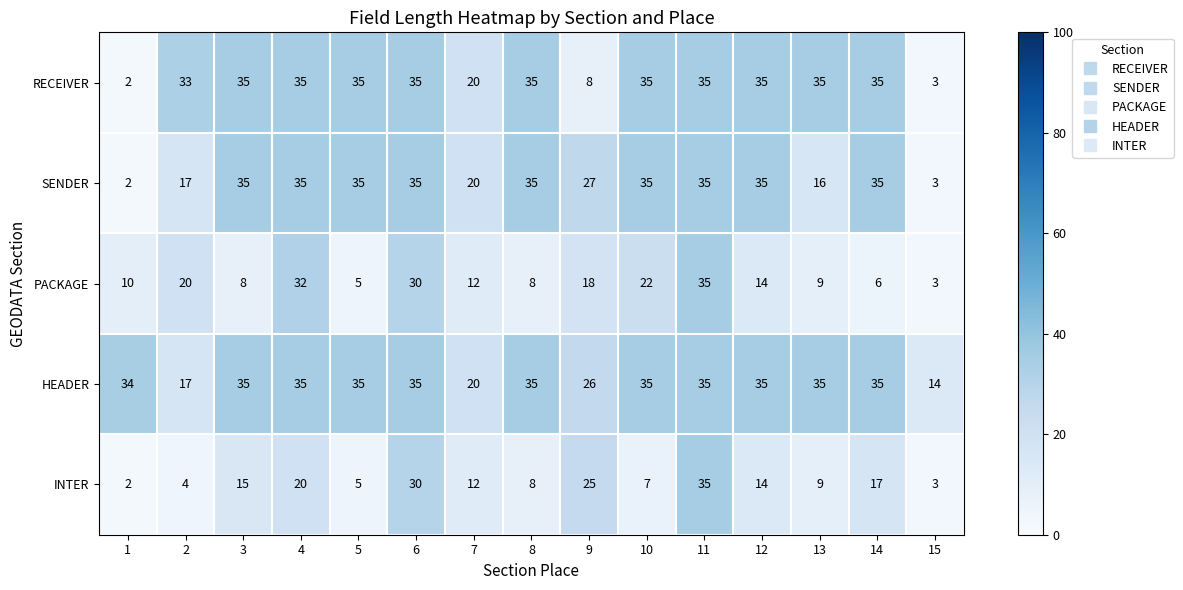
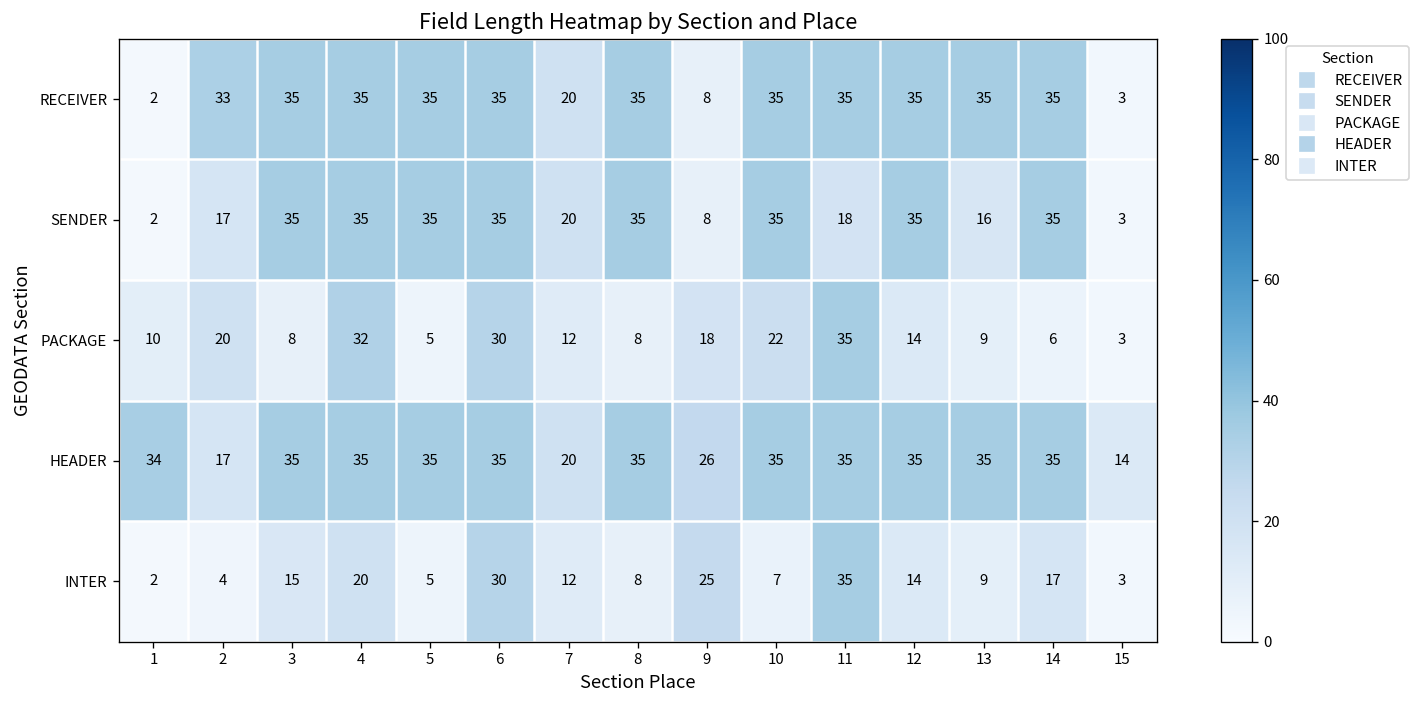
  {
    "RECEIVER": {
      "1": 2,
      "2": 33,
      "3": 35,
      "4": 35,
      "5": 35,
      "6": 35,
      "7": 20,
      "8": 35,
      "9": 8,
      "10": 35,
      "11": 35,
      "12": 35,
      "13": 35,
      "14": 35,
      "15": 3
    },
    "SENDER": {
      "1": 2,
      "2": 17,
      "3": 35,
      "4": 35,
      "5": 35,
      "6": 35,
      "7": 20,
      "8": 35,
-     "9": 27,
+     "9": 8,
      "10": 35,
-     "11": 35,
+     "11": 18,
      "12": 35,
      "13": 16,
      "14": 35,
      "15": 3
    },
    "PACKAGE": {
      "1": 10,
      "2": 20,
      "3": 8,
      "4": 32,
      "5": 5,
      "6": 30,
      "7": 12,
      "8": 8,
      "9": 18,
      "10": 22,
      "11": 35,
      "12": 14,
      "13": 9,
      "14": 6,
      "15": 3
    },
    "HEADER": {
      "1": 34,
      "2": 17,
      "3": 35,
      "4": 35,
      "5": 35,
      "6": 35,
      "7": 20,
      "8": 35,
      "9": 26,
      "10": 35,
      "11": 35,
      "12": 35,
      "13": 35,
      "14": 35,
      "15": 14
    },
    "INTER": {
      "1": 2,
      "2": 4,
      "3": 15,
      "4": 20,
      "5": 5,
      "6": 30,
      "7": 12,
      "8": 8,
      "9": 25,
      "10": 7,
      "11": 35,
      "12": 14,
      "13": 9,
      "14": 17,
      "15": 3
    }
  }
